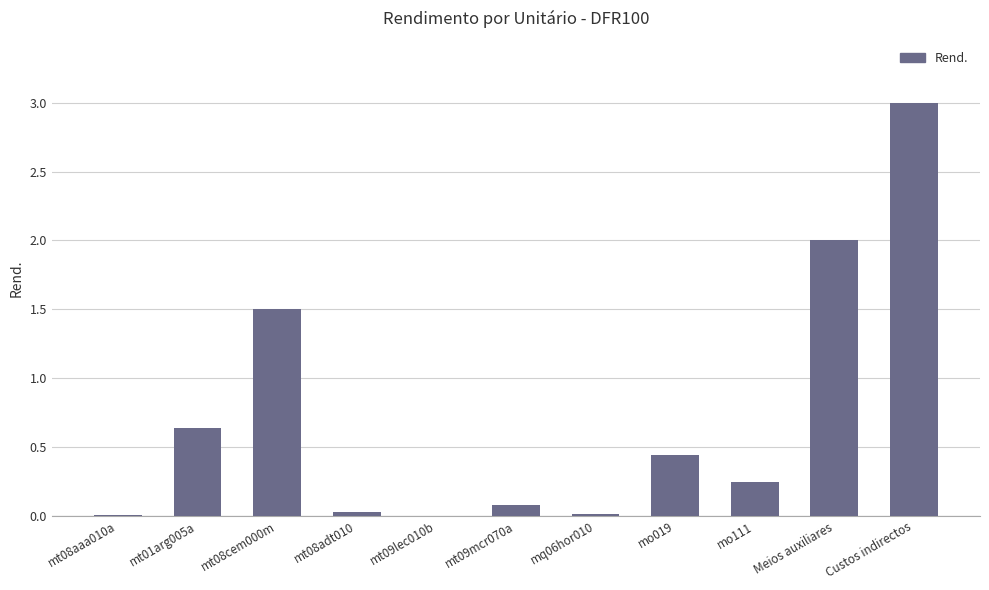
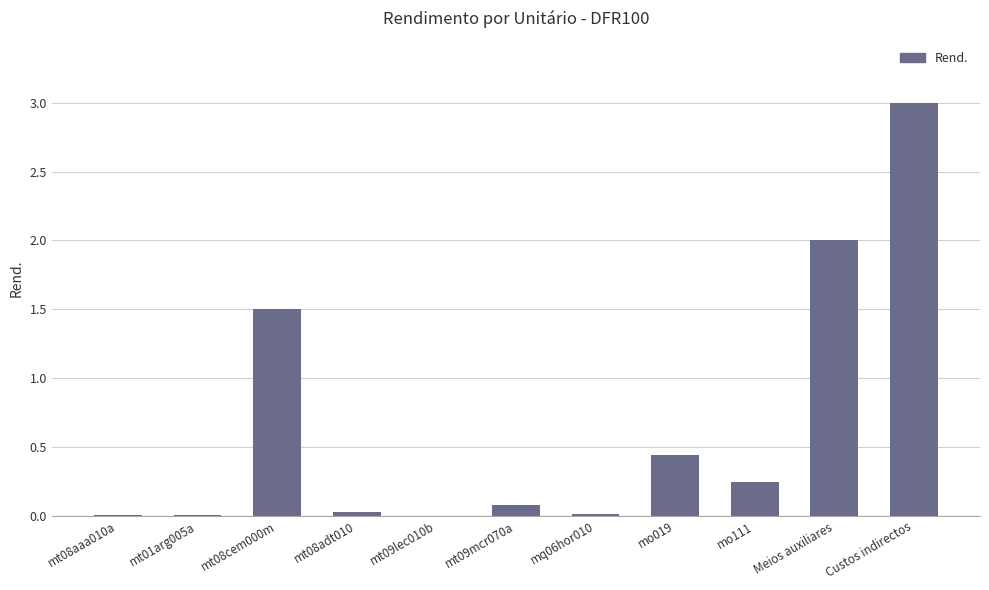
  {
-   "mt01arg005a": 0.64,
+   "mt01arg005a": 0.01,
    "mt08cem000m": 1.50,
    "mt08adt010": 0.03,
    "mt09mcr070a": 0.08,
    "mo019": 0.45,
    "mo111": 0.25,
    "Meios auxiliares": 2.00,
    "Custos indirectos": 3.00
  }
